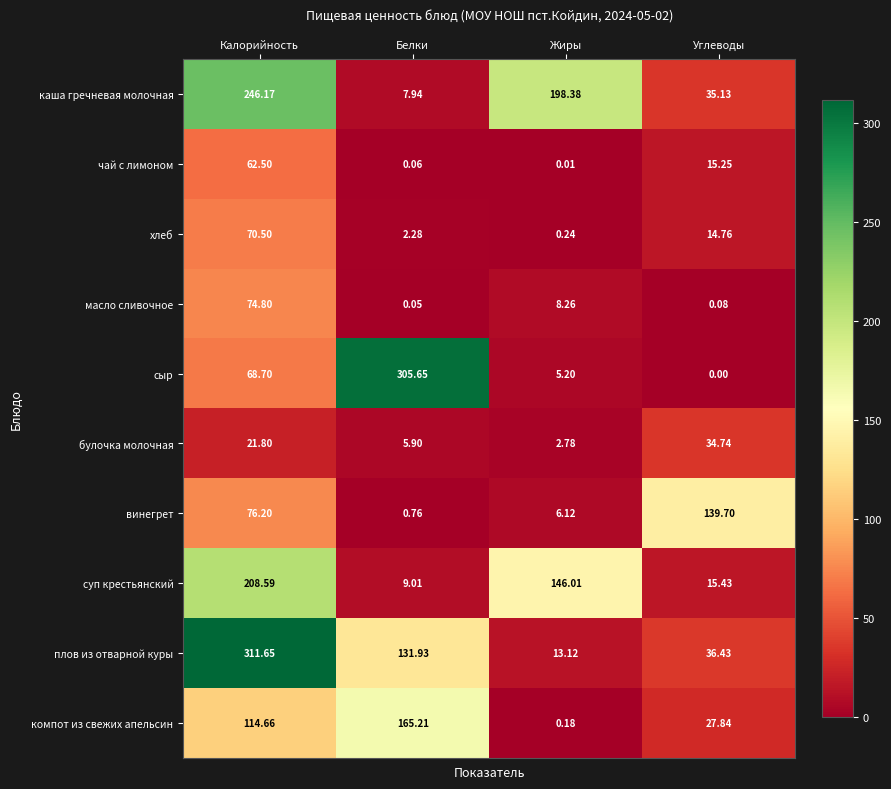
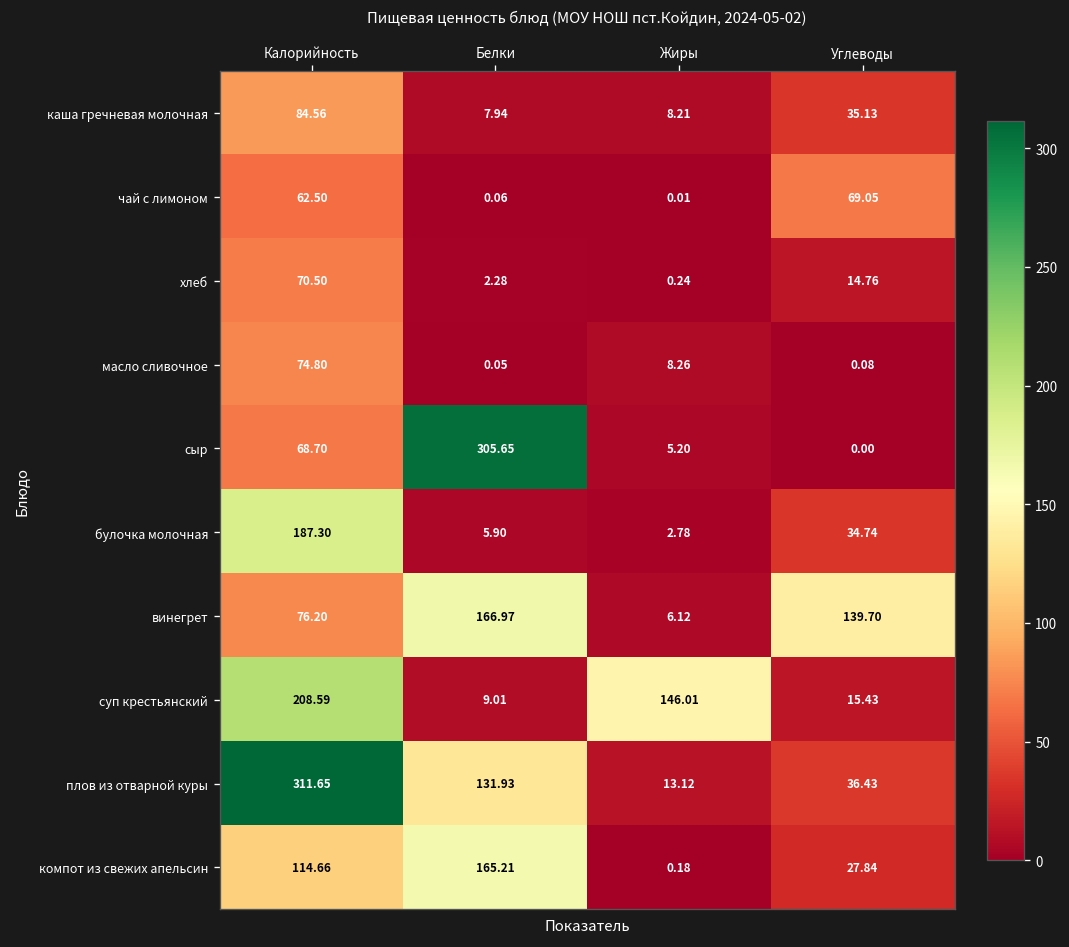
  {
    "каша гречневая молочная": {
-     "Калорийность": 246.17,
+     "Калорийность": 84.56,
      "Белки": 7.94,
-     "Жиры": 198.38,
+     "Жиры": 8.21,
      "Углеводы": 35.13
    },
    "чай с лимоном": {
      "Калорийность": 62.50,
      "Белки": 0.06,
      "Жиры": 0.01,
-     "Углеводы": 15.25
+     "Углеводы": 69.05
    },
    "хлеб": {
      "Калорийность": 70.50,
      "Белки": 2.28,
      "Жиры": 0.24,
      "Углеводы": 14.76
    },
    "масло сливочное": {
      "Калорийность": 74.80,
      "Белки": 0.05,
      "Жиры": 8.26,
      "Углеводы": 0.08
    },
    "сыр": {
      "Калорийность": 68.70,
      "Белки": 305.65,
      "Жиры": 5.20,
      "Углеводы": 0.00
    },
    "булочка молочная": {
-     "Калорийность": 21.80,
+     "Калорийность": 187.30,
      "Белки": 5.90,
      "Жиры": 2.78,
      "Углеводы": 34.74
    },
    "винегрет": {
      "Калорийность": 76.20,
-     "Белки": 0.76,
+     "Белки": 166.97,
      "Жиры": 6.12,
      "Углеводы": 139.70
    },
    "суп крестьянский": {
      "Калорийность": 208.59,
      "Белки": 9.01,
      "Жиры": 146.01,
      "Углеводы": 15.43
    },
    "плов из отварной куры": {
      "Калорийность": 311.65,
      "Белки": 131.93,
      "Жиры": 13.12,
      "Углеводы": 36.43
    },
    "компот из свежих апельсин": {
      "Калорийность": 114.66,
      "Белки": 165.21,
      "Жиры": 0.18,
      "Углеводы": 27.84
    }
  }
